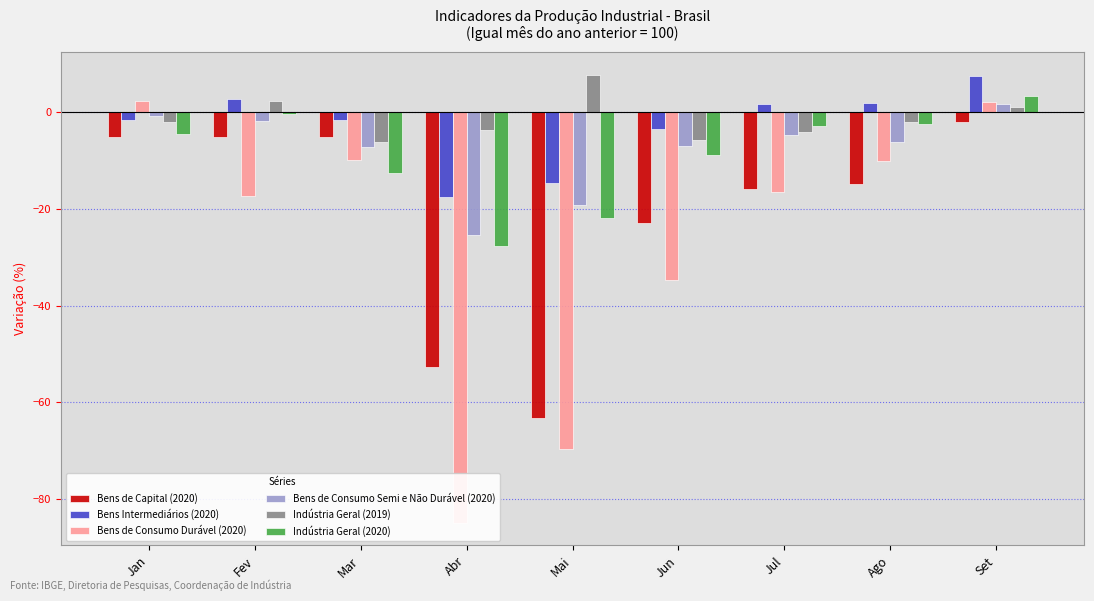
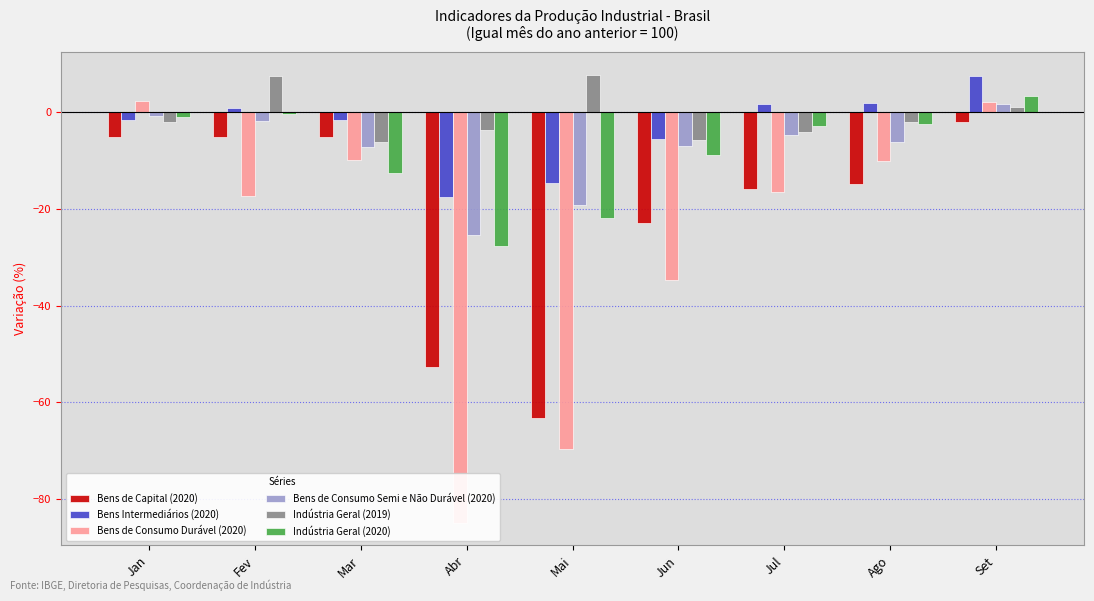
  {
    "Bens de Capital (2020)": {
      "Jan": -5,
      "Fev": -5,
      "Mar": -5,
      "Abr": -53,
      "Mai": -63,
      "Jun": -23,
      "Jul": -16,
      "Ago": -15,
      "Set": -2
    },
    "Bens Intermediários (2020)": {
      "Jan": -2,
-     "Fev": 3,
+     "Fev": 1,
      "Mar": -2,
      "Abr": -18,
      "Mai": -15,
-     "Jun": -4,
+     "Jun": -6,
      "Jul": 2,
      "Ago": 2,
      "Set": 8
    },
    "Bens de Consumo Durável (2020)": {
      "Jan": 2,
      "Fev": -17,
      "Mar": -10,
      "Mai": -70,
      "Jun": -35,
      "Jul": -17,
      "Ago": -10,
      "Set": 2
    },
    "Bens de Consumo Semi e Não Durável (2020)": {
      "Jan": -1,
      "Fev": -2,
      "Mar": -7,
      "Abr": -25,
      "Mai": -19,
      "Jun": -7,
      "Jul": -5,
      "Ago": -6,
      "Set": 2
    },
    "Indústria Geral (2019)": {
      "Jan": -2,
-     "Fev": 2,
+     "Fev": 8,
      "Mar": -6,
      "Abr": -4,
      "Mai": 8,
      "Jun": -6,
      "Jul": -4,
      "Ago": -2,
      "Set": 1
    },
    "Indústria Geral (2020)": {
-     "Jan": -5,
+     "Jan": -1,
      "Mar": -13,
      "Abr": -28,
      "Mai": -22,
      "Jun": -9,
      "Jul": -3,
      "Ago": -3,
      "Set": 3
    }
  }
